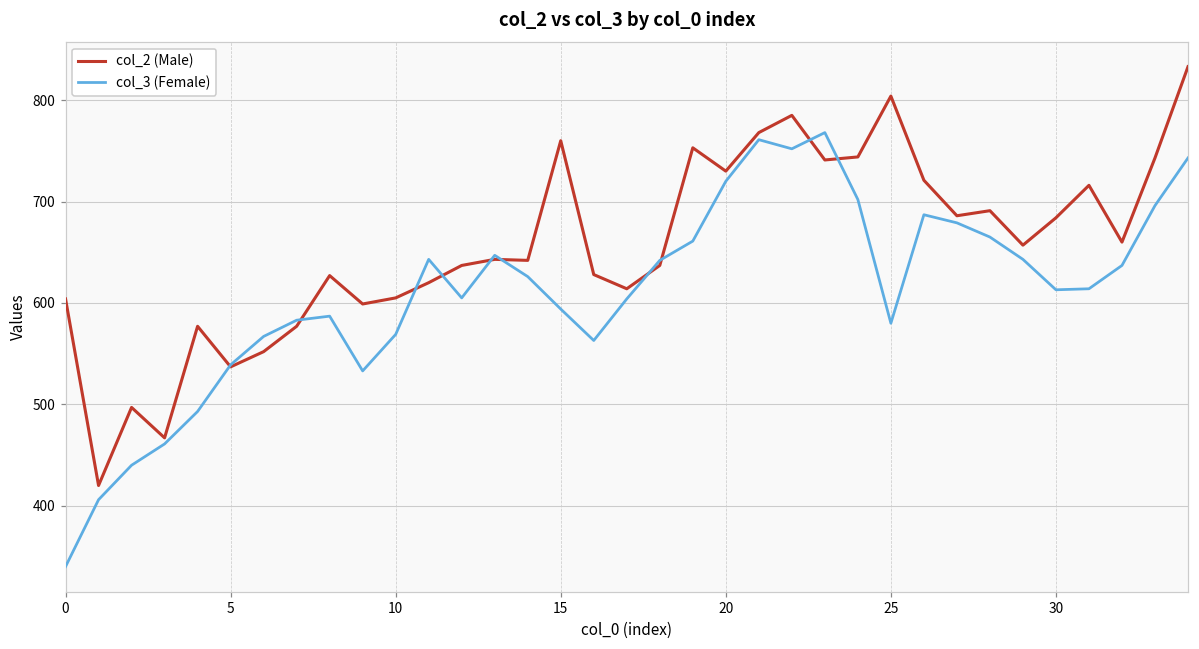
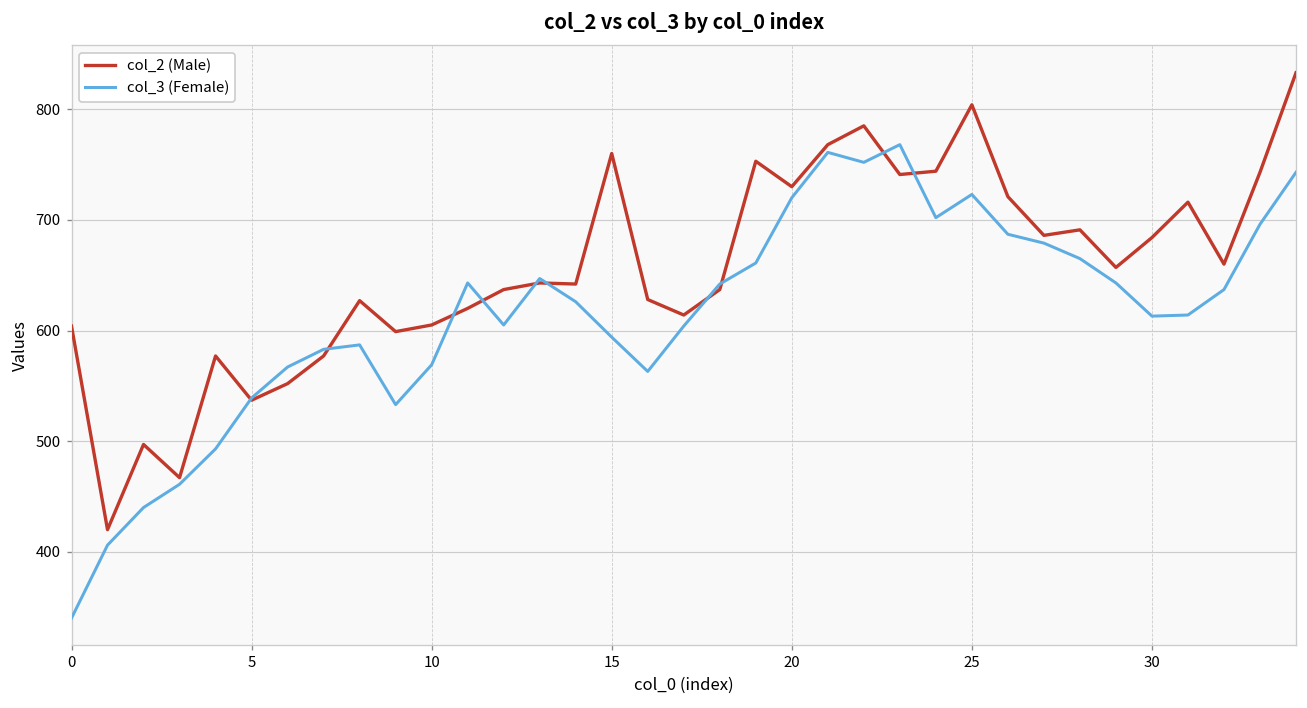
  {
    "col_2 (Male)": {
      "0": 600,
      "10": 610,
      "15": 760,
      "20": 730,
      "25": 800,
      "30": 680
    },
    "col_3 (Female)": {
      "0": 340,
      "10": 570,
      "15": 590,
      "20": 720,
-     "25": 580,
+     "25": 720,
      "30": 610
    }
  }
